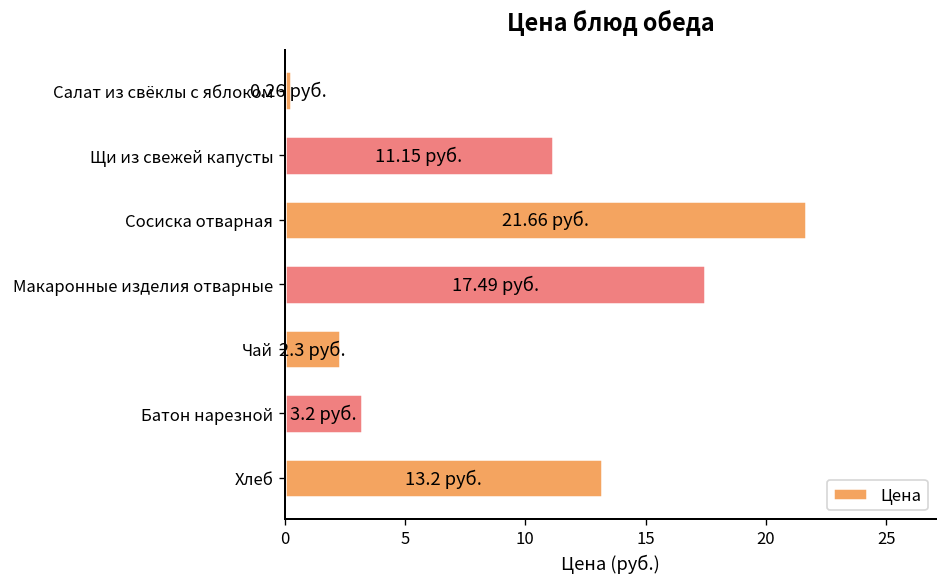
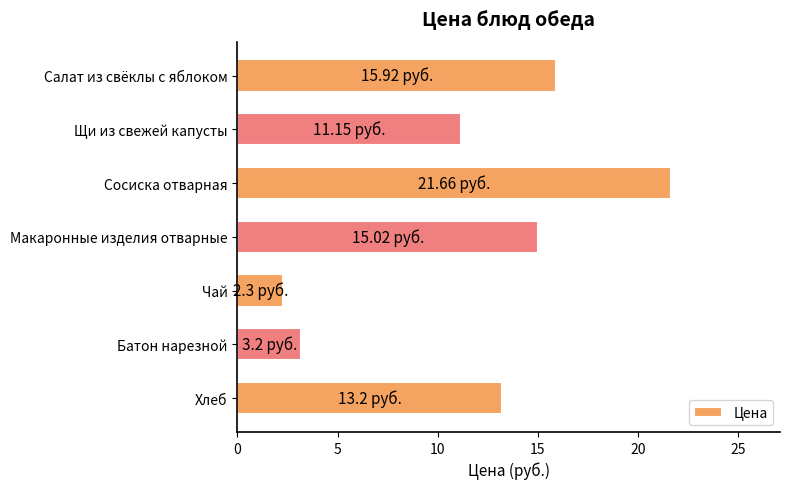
  {
-   "Салат из свёклы с яблоком": 0.26,
+   "Салат из свёклы с яблоком": 15.92,
    "Щи из свежей капусты": 11.15,
    "Сосиска отварная": 21.66,
-   "Макаронные изделия отварные": 17.49,
+   "Макаронные изделия отварные": 15.02,
    "Чай": 2.3,
    "Батон нарезной": 3.2,
    "Хлеб": 13.2
  }
